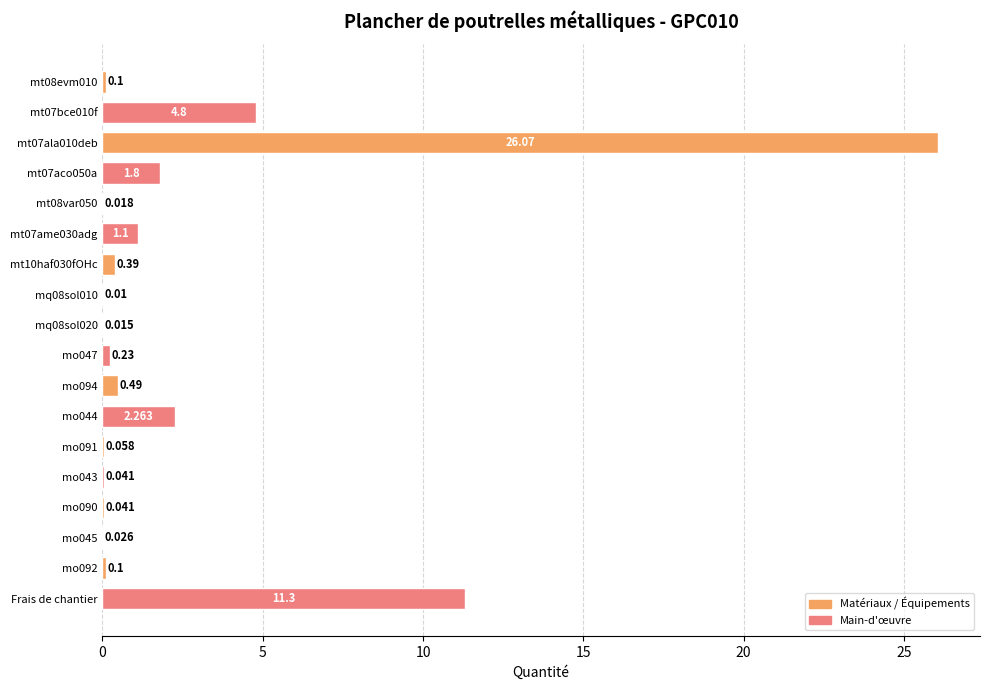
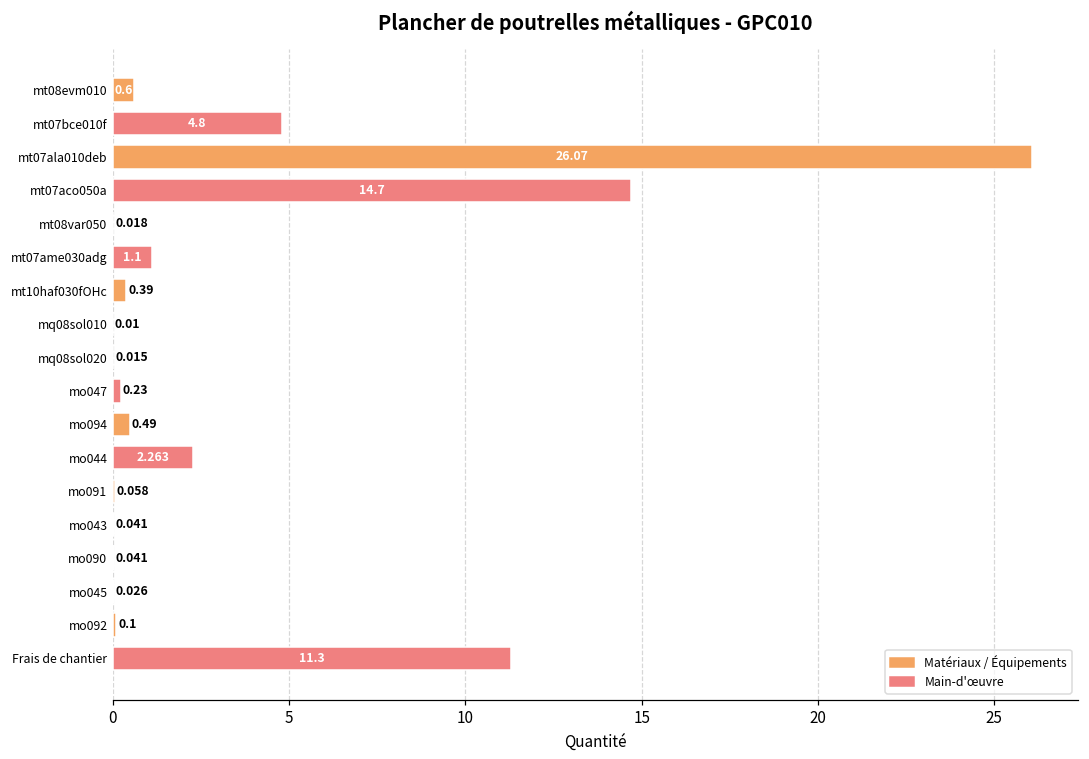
  {
-   "mt08evm010": 0.1,
+   "mt08evm010": 0.6,
    "mt07bce010f": 4.8,
    "mt07ala010deb": 26.07,
-   "mt07aco050a": 1.8,
+   "mt07aco050a": 14.7,
    "mt08var050": 0.018,
    "mt07ame030adg": 1.1,
    "mt10haf030fOHc": 0.39,
    "mq08sol010": 0.01,
    "mq08sol020": 0.015,
    "mo047": 0.23,
    "mo094": 0.49,
    "mo044": 2.263,
    "mo091": 0.058,
    "mo043": 0.041,
    "mo090": 0.041,
    "mo045": 0.026,
    "mo092": 0.1,
    "Frais de chantier": 11.3
  }
